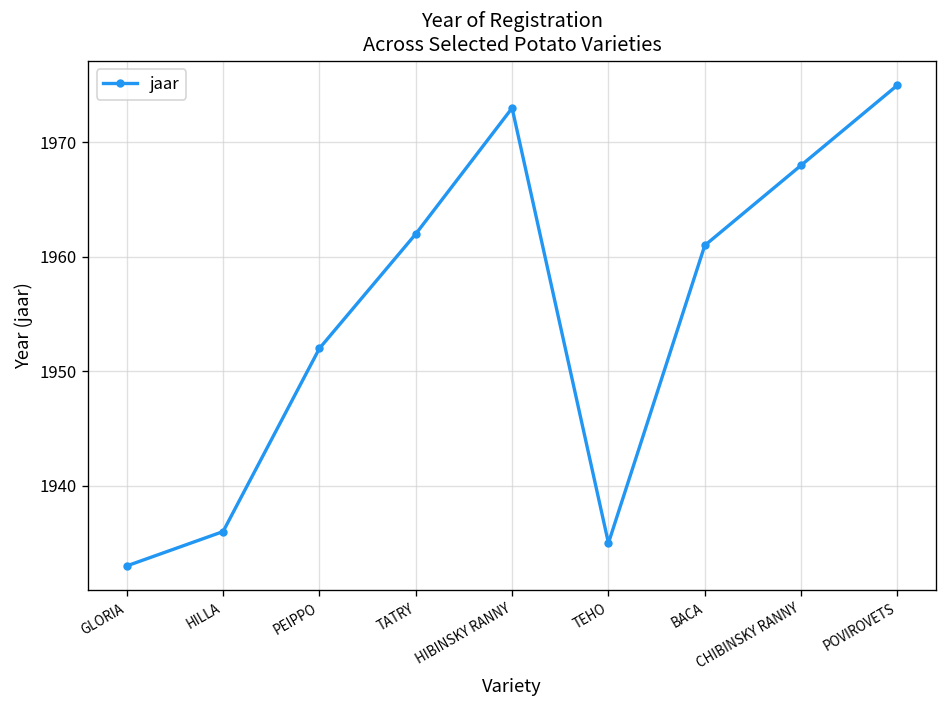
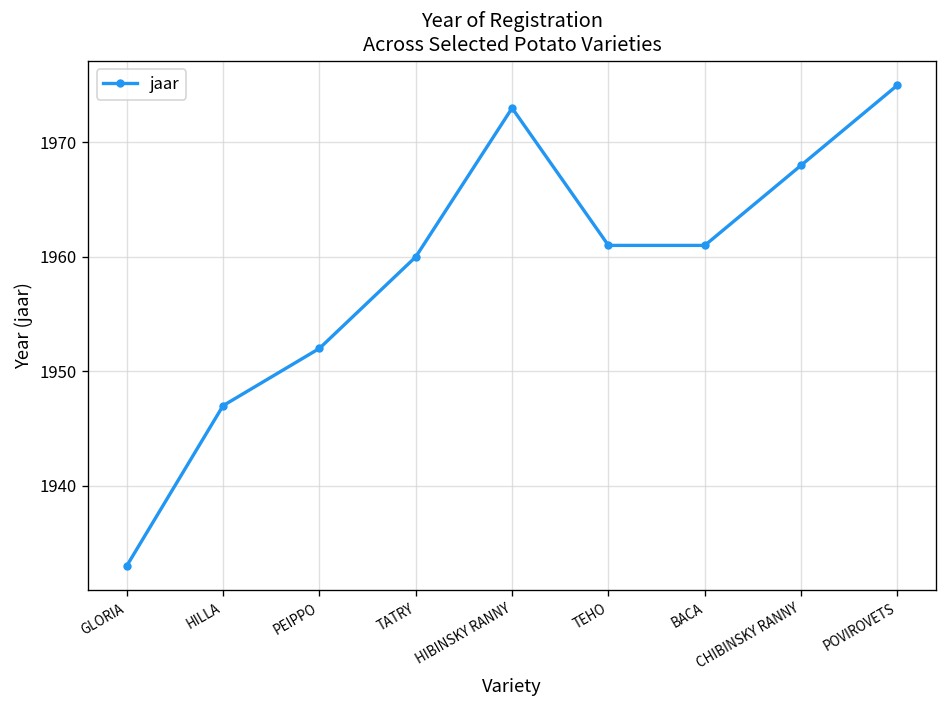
  {
    "GLORIA": 1933,
-   "HILLA": 1936,
+   "HILLA": 1947,
    "PEIPPO": 1952,
-   "TATRY": 1962,
+   "TATRY": 1960,
    "HIBINSKY RANNY": 1973,
-   "TEHO": 1935,
+   "TEHO": 1961,
    "BACA": 1961,
    "CHIBINSKY RANNY": 1968,
    "POVIROVETS": 1975
  }
